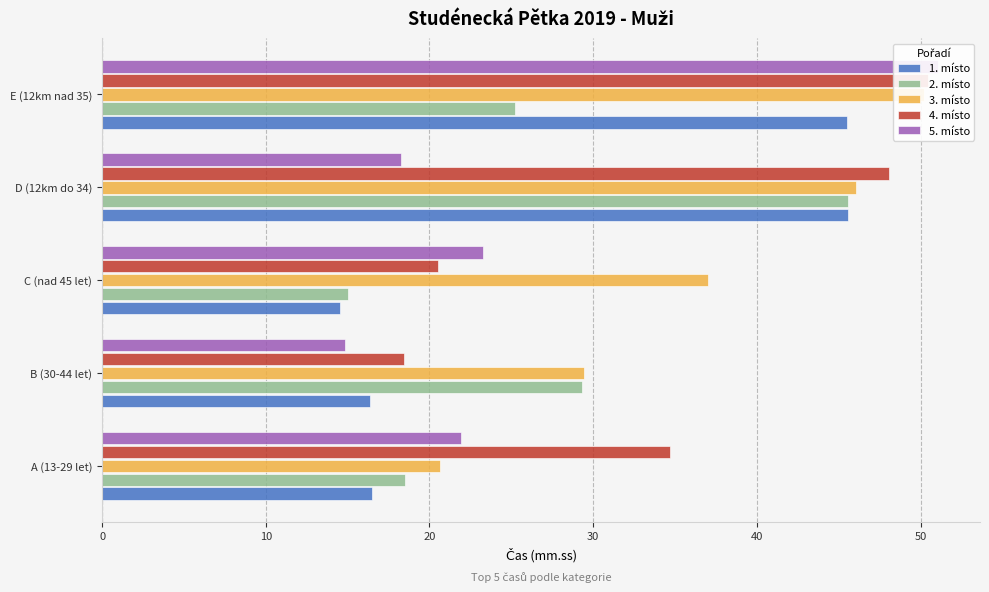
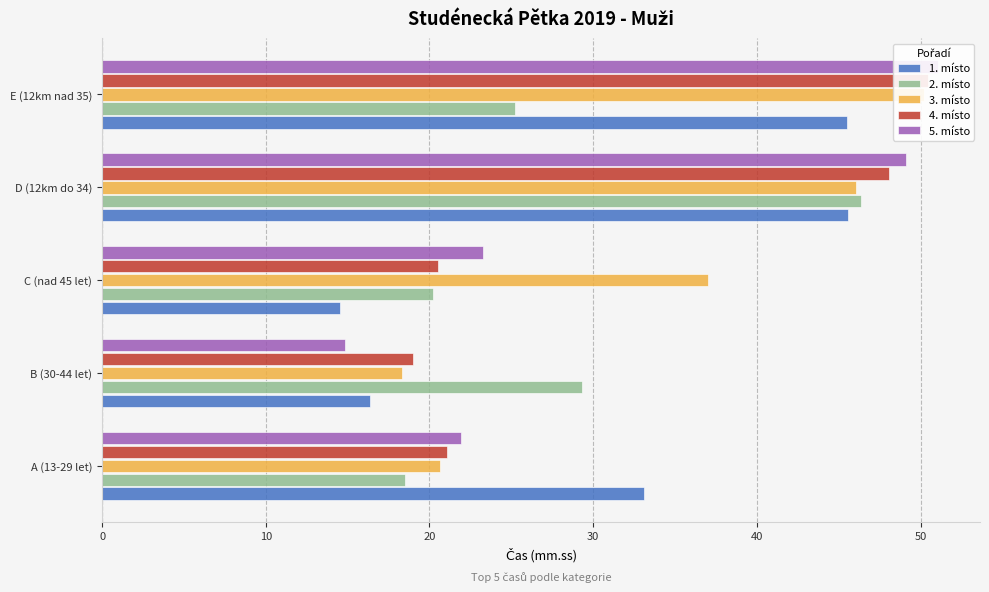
  {
    "1. místo": {
      "E (12km nad 35)": 45.5,
      "D (12km do 34)": 45.6,
      "C (nad 45 let)": 14.5,
      "B (30-44 let)": 16.4,
-     "A (13-29 let)": 16.5
+     "A (13-29 let)": 33.1
    },
    "2. místo": {
      "E (12km nad 35)": 25.2,
-     "D (12km do 34)": 45.6,
-     "C (nad 45 let)": 15.0,
+     "D (12km do 34)": 46.4,
+     "C (nad 45 let)": 20.2,
      "B (30-44 let)": 29.3,
      "A (13-29 let)": 18.5
    },
    "3. místo": {
      "D (12km do 34)": 46.1,
      "C (nad 45 let)": 37.0,
-     "B (30-44 let)": 29.4,
+     "B (30-44 let)": 18.3,
      "A (13-29 let)": 20.6
    },
    "4. místo": {
      "D (12km do 34)": 48.1,
      "C (nad 45 let)": 20.5,
-     "B (30-44 let)": 18.4,
-     "A (13-29 let)": 34.7
+     "B (30-44 let)": 19.0,
+     "A (13-29 let)": 21.1
    },
    "5. místo": {
-     "D (12km do 34)": 18.3,
+     "D (12km do 34)": 49.1,
      "C (nad 45 let)": 23.3,
      "B (30-44 let)": 14.8,
      "A (13-29 let)": 21.9
    }
  }
